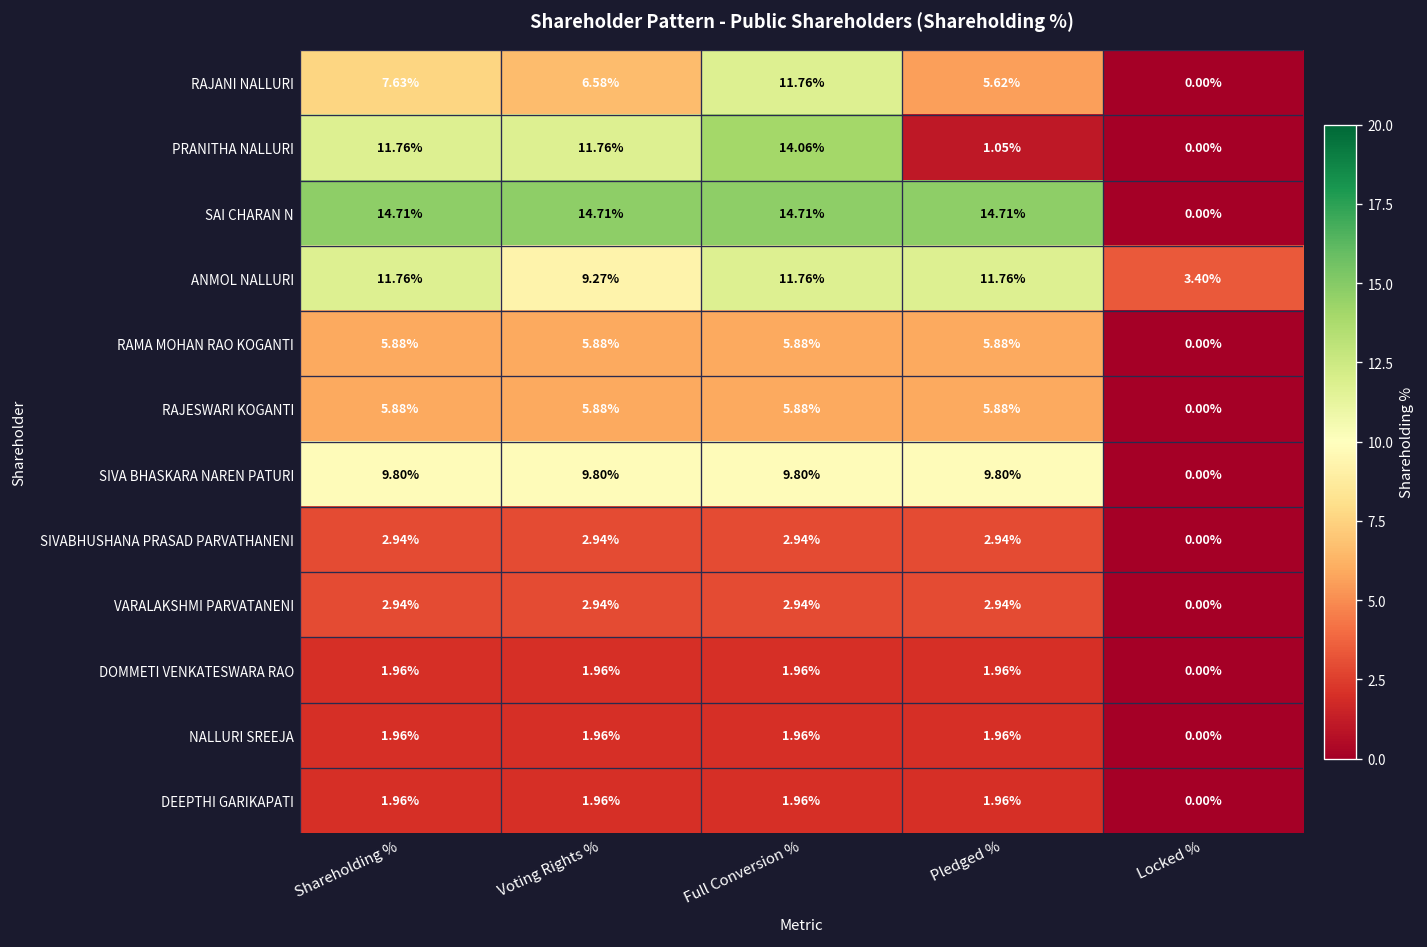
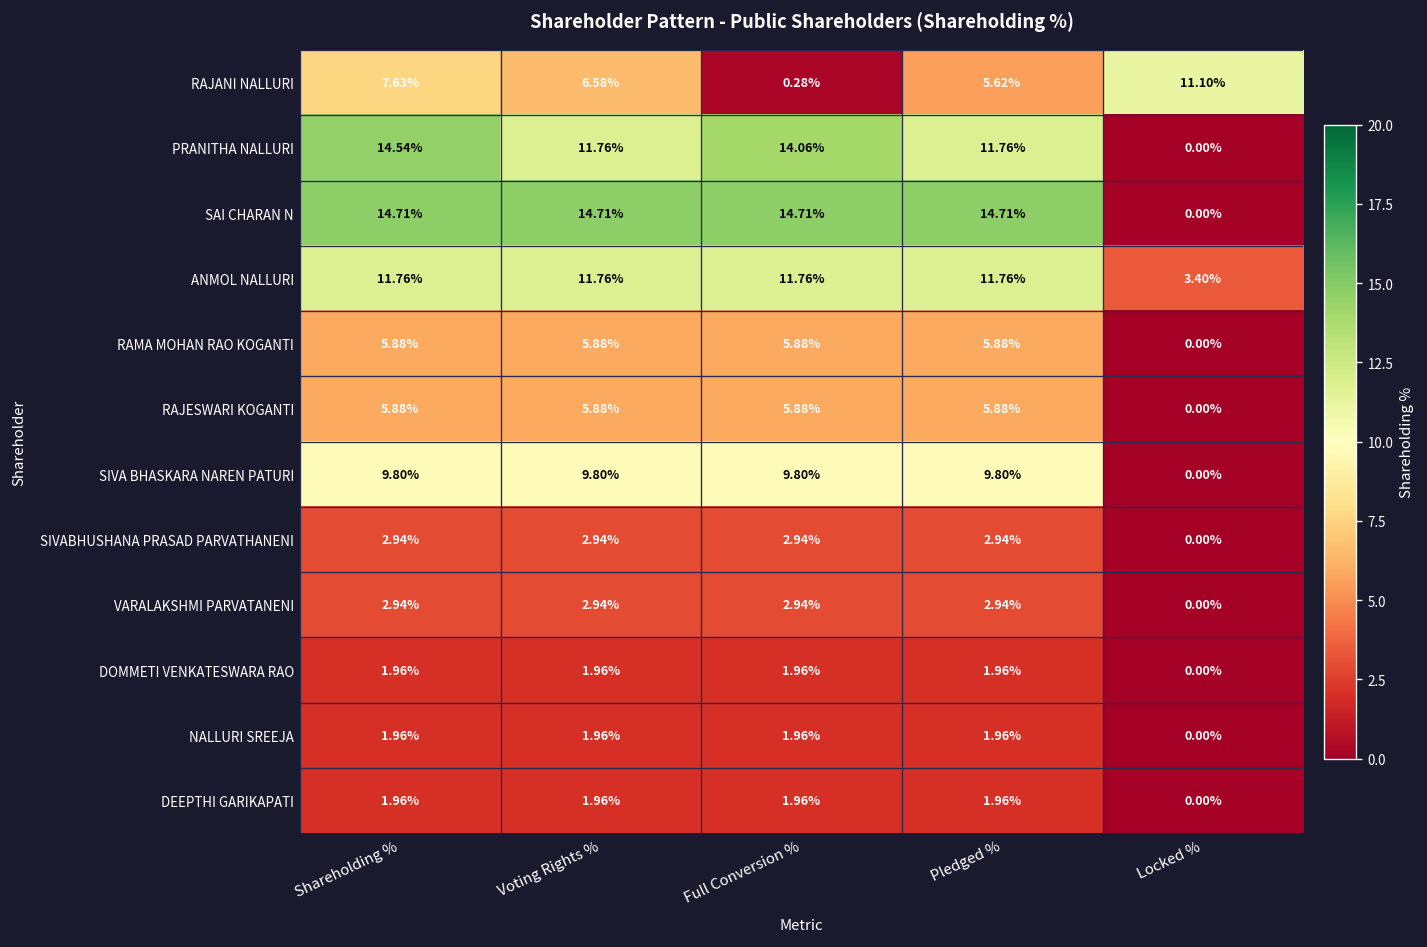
  {
    "RAJANI NALLURI": {
      "Shareholding %": "7.63%",
      "Voting Rights %": "6.58%",
-     "Full Conversion %": "11.76%",
+     "Full Conversion %": "0.28%",
      "Pledged %": "5.62%",
-     "Locked %": "0.00%"
+     "Locked %": "11.10%"
    },
    "PRANITHA NALLURI": {
-     "Shareholding %": "11.76%",
+     "Shareholding %": "14.54%",
      "Voting Rights %": "11.76%",
      "Full Conversion %": "14.06%",
-     "Pledged %": "1.05%",
+     "Pledged %": "11.76%",
      "Locked %": "0.00%"
    },
    "SAI CHARAN N": {
      "Shareholding %": "14.71%",
      "Voting Rights %": "14.71%",
      "Full Conversion %": "14.71%",
      "Pledged %": "14.71%",
      "Locked %": "0.00%"
    },
    "ANMOL NALLURI": {
      "Shareholding %": "11.76%",
-     "Voting Rights %": "9.27%",
+     "Voting Rights %": "11.76%",
      "Full Conversion %": "11.76%",
      "Pledged %": "11.76%",
      "Locked %": "3.40%"
    },
    "RAMA MOHAN RAO KOGANTI": {
      "Shareholding %": "5.88%",
      "Voting Rights %": "5.88%",
      "Full Conversion %": "5.88%",
      "Pledged %": "5.88%",
      "Locked %": "0.00%"
    },
    "RAJESWARI KOGANTI": {
      "Shareholding %": "5.88%",
      "Voting Rights %": "5.88%",
      "Full Conversion %": "5.88%",
      "Pledged %": "5.88%",
      "Locked %": "0.00%"
    },
    "SIVA BHASKARA NAREN PATURI": {
      "Shareholding %": "9.80%",
      "Voting Rights %": "9.80%",
      "Full Conversion %": "9.80%",
      "Pledged %": "9.80%",
      "Locked %": "0.00%"
    },
    "SIVABHUSHANA PRASAD PARVATHANENI": {
      "Shareholding %": "2.94%",
      "Voting Rights %": "2.94%",
      "Full Conversion %": "2.94%",
      "Pledged %": "2.94%",
      "Locked %": "0.00%"
    },
    "VARALAKSHMI PARVATANENI": {
      "Shareholding %": "2.94%",
      "Voting Rights %": "2.94%",
      "Full Conversion %": "2.94%",
      "Pledged %": "2.94%",
      "Locked %": "0.00%"
    },
    "DOMMETI VENKATESWARA RAO": {
      "Shareholding %": "1.96%",
      "Voting Rights %": "1.96%",
      "Full Conversion %": "1.96%",
      "Pledged %": "1.96%",
      "Locked %": "0.00%"
    },
    "NALLURI SREEJA": {
      "Shareholding %": "1.96%",
      "Voting Rights %": "1.96%",
      "Full Conversion %": "1.96%",
      "Pledged %": "1.96%",
      "Locked %": "0.00%"
    },
    "DEEPTHI GARIKAPATI": {
      "Shareholding %": "1.96%",
      "Voting Rights %": "1.96%",
      "Full Conversion %": "1.96%",
      "Pledged %": "1.96%",
      "Locked %": "0.00%"
    }
  }
